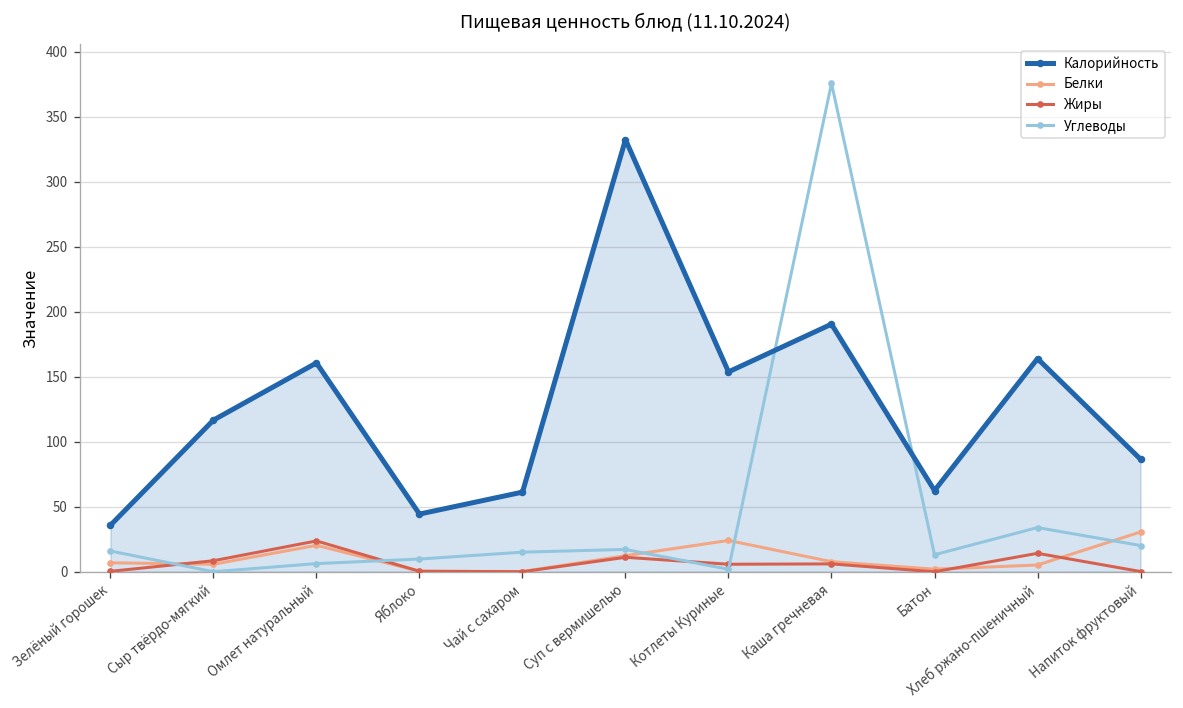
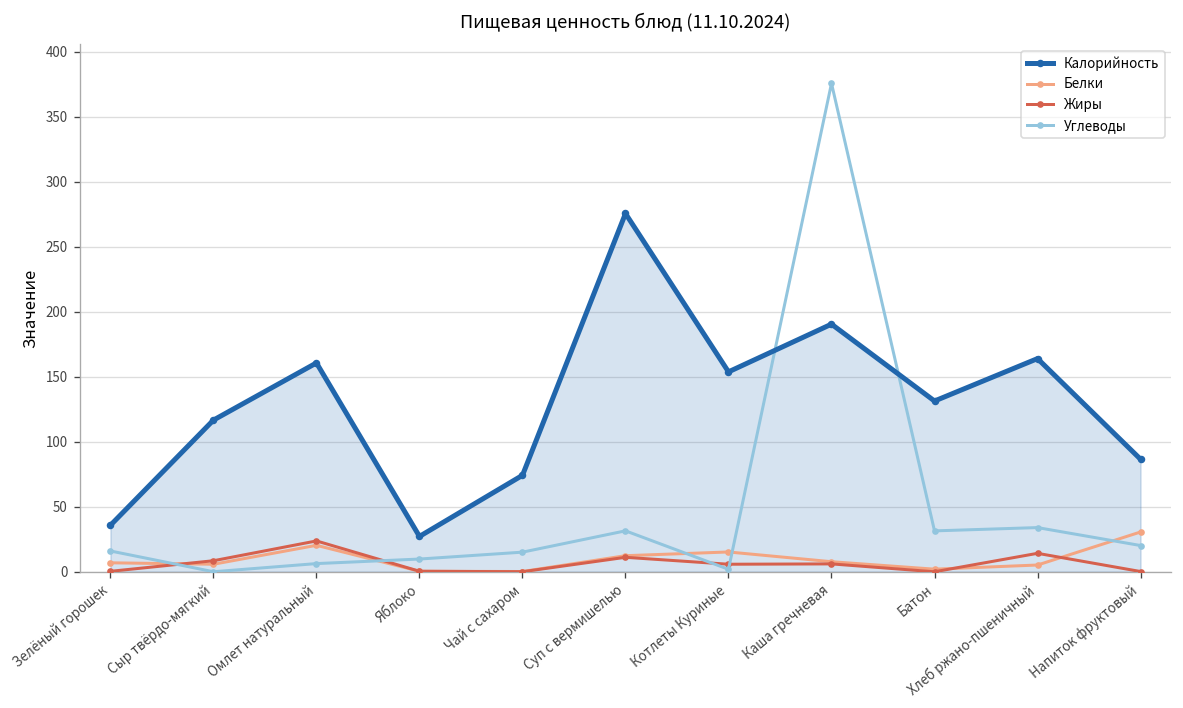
  {
    "Калорийность": {
      "Зелёный горошек": 36,
      "Сыр твёрдо-мягкий": 117,
      "Омлет натуральный": 161,
-     "Яблоко": 44,
-     "Чай с сахаром": 61,
-     "Суп с вермишелью": 332,
+     "Яблоко": 27,
+     "Чай с сахаром": 74,
+     "Суп с вермишелью": 276,
      "Котлеты Куриные": 154,
      "Каша гречневая": 191,
-     "Батон": 63,
+     "Батон": 131,
      "Хлеб ржано-пшеничный": 164,
      "Напиток фруктовый": 87
    },
    "Белки": {
      "Зелёный горошек": 7,
      "Сыр твёрдо-мягкий": 6,
      "Омлет натуральный": 20,
-     "Котлеты Куриные": 24,
+     "Котлеты Куриные": 15,
      "Хлеб ржано-пшеничный": 5,
      "Напиток фруктовый": 31
    },
    "Жиры": {
      "Зелёный горошек": 0,
      "Сыр твёрдо-мягкий": 9,
      "Омлет натуральный": 24,
      "Котлеты Куриные": 6,
      "Хлеб ржано-пшеничный": 14,
      "Напиток фруктовый": 0
    },
    "Углеводы": {
      "Зелёный горошек": 16,
      "Сыр твёрдо-мягкий": 0,
      "Омлет натуральный": 6,
      "Яблоко": 10,
      "Чай с сахаром": 15,
-     "Суп с вермишелью": 17,
+     "Суп с вермишелью": 32,
      "Котлеты Куриные": 2,
      "Каша гречневая": 376,
-     "Батон": 13,
+     "Батон": 31,
      "Хлеб ржано-пшеничный": 34,
      "Напиток фруктовый": 20
    }
  }
